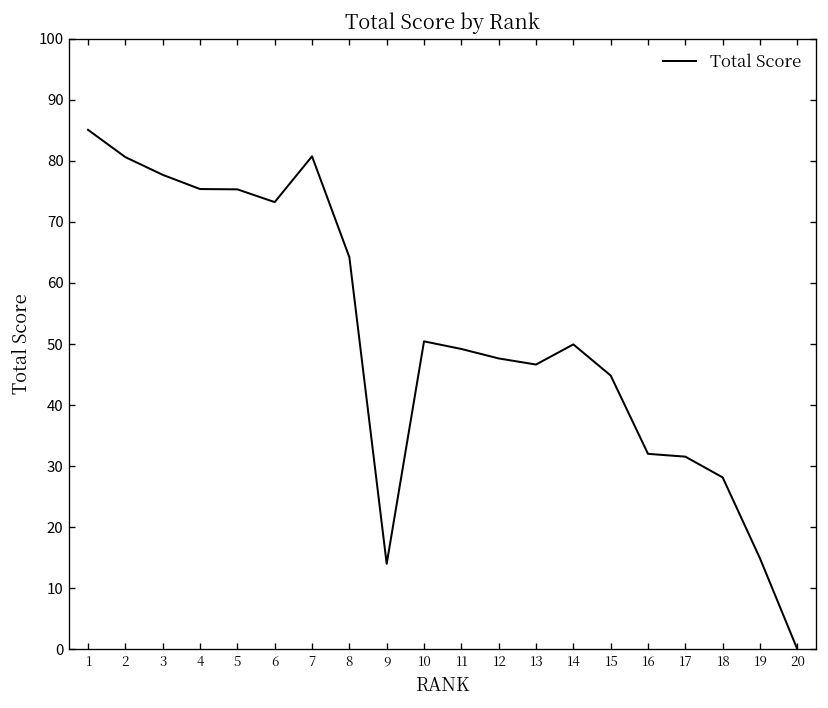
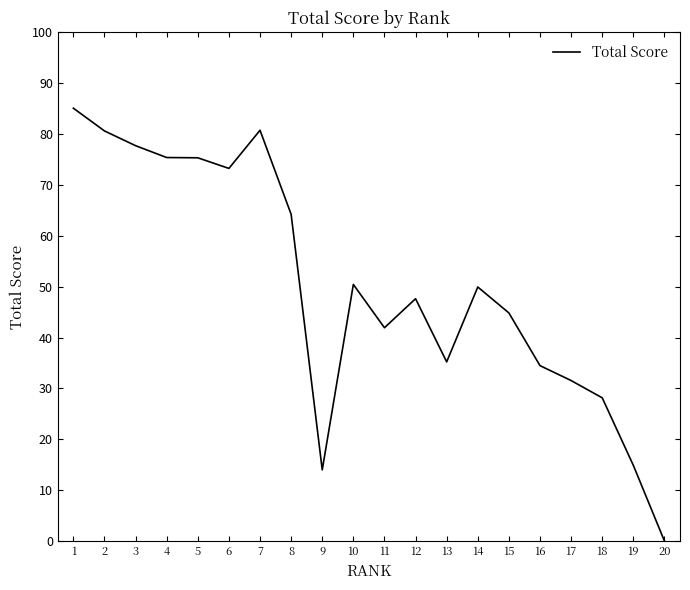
  {
    "1": 85,
    "2": 81,
    "3": 78,
    "4": 75,
    "5": 75,
    "6": 73,
    "7": 81,
    "8": 64,
    "9": 14,
    "10": 50,
-   "11": 49,
+   "11": 42,
    "12": 48,
-   "13": 47,
+   "13": 35,
    "14": 50,
    "15": 45,
-   "16": 32,
+   "16": 34,
    "17": 32,
    "18": 28,
    "19": 15,
    "20": 0
  }
